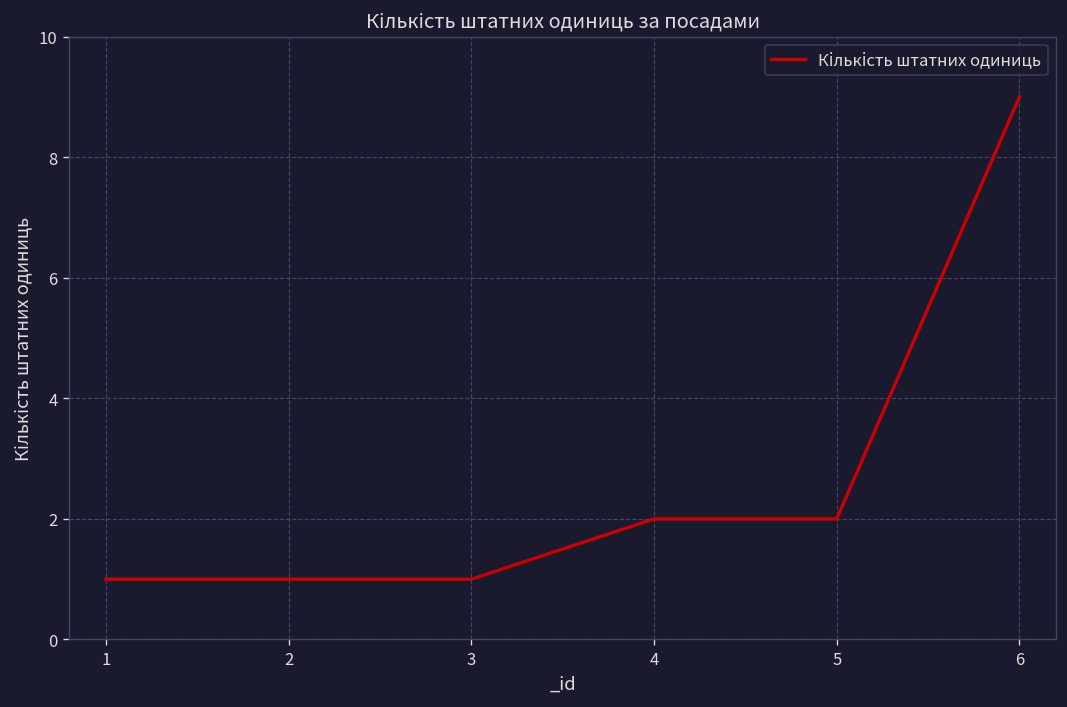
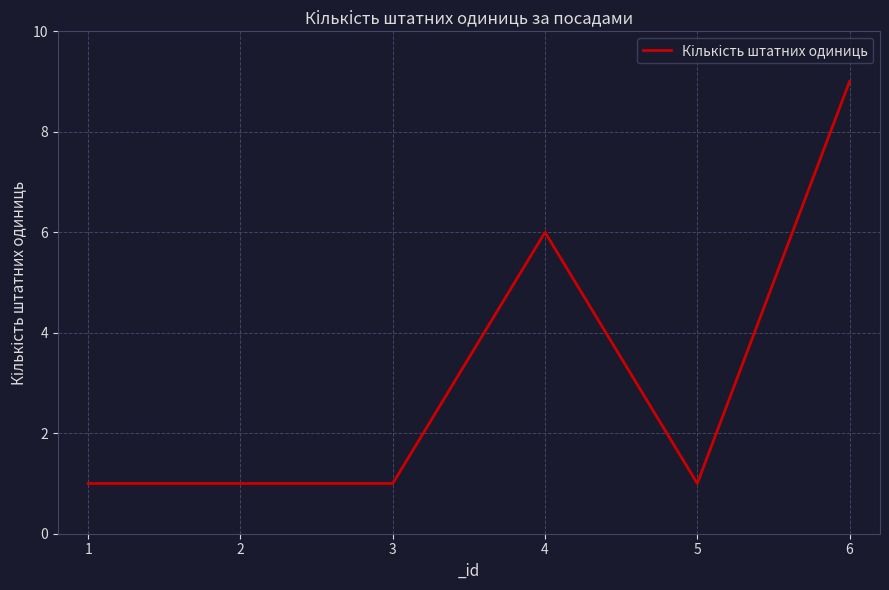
  {
    "1": 1,
    "2": 1,
    "3": 1,
-   "4": 2,
-   "5": 2,
+   "4": 6,
+   "5": 1,
    "6": 9
  }
